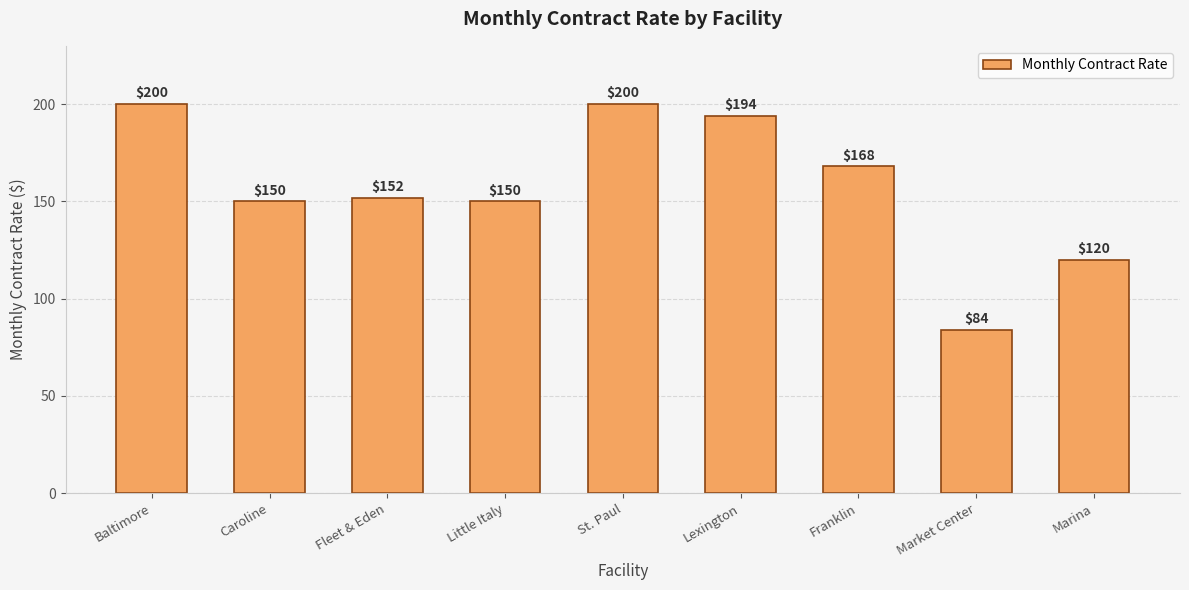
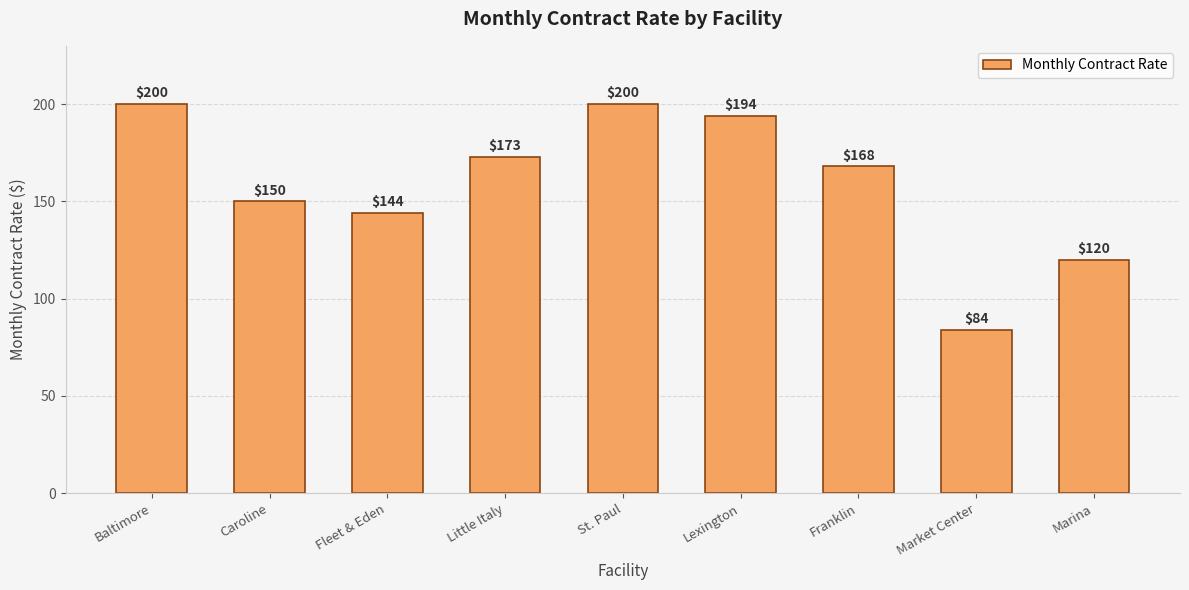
  {
    "Baltimore": "$200",
    "Caroline": "$150",
-   "Fleet & Eden": "$152",
-   "Little Italy": "$150",
+   "Fleet & Eden": "$144",
+   "Little Italy": "$173",
    "St. Paul": "$200",
    "Lexington": "$194",
    "Franklin": "$168",
    "Market Center": "$84",
    "Marina": "$120"
  }
